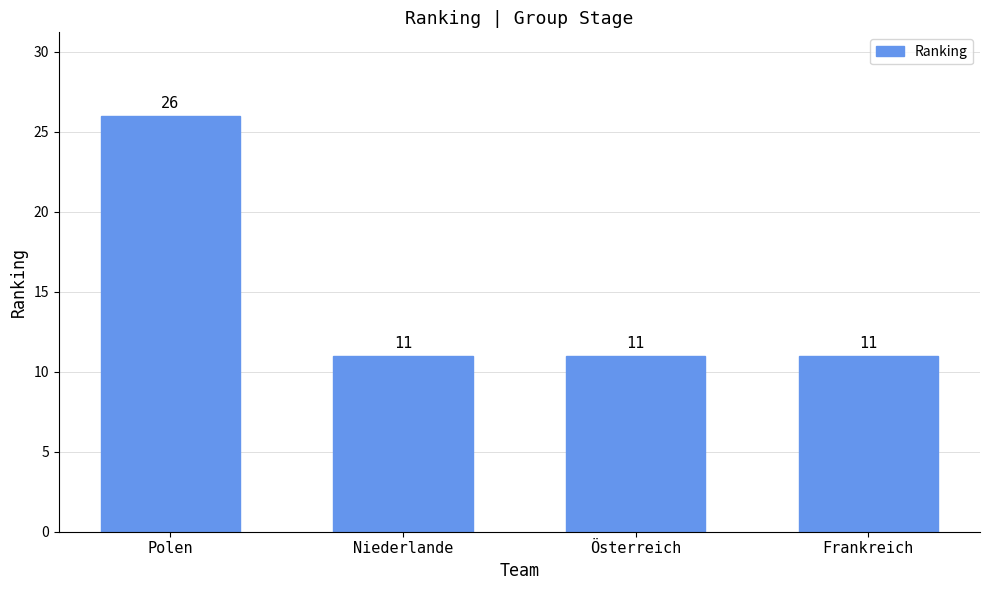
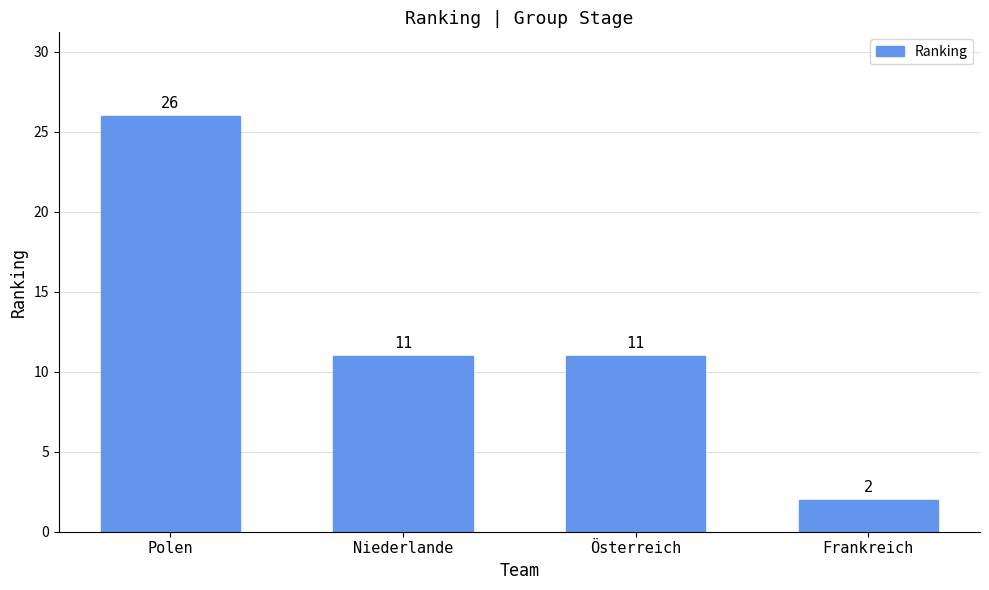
  {
    "Polen": 26,
    "Niederlande": 11,
    "Österreich": 11,
-   "Frankreich": 11
+   "Frankreich": 2
  }
